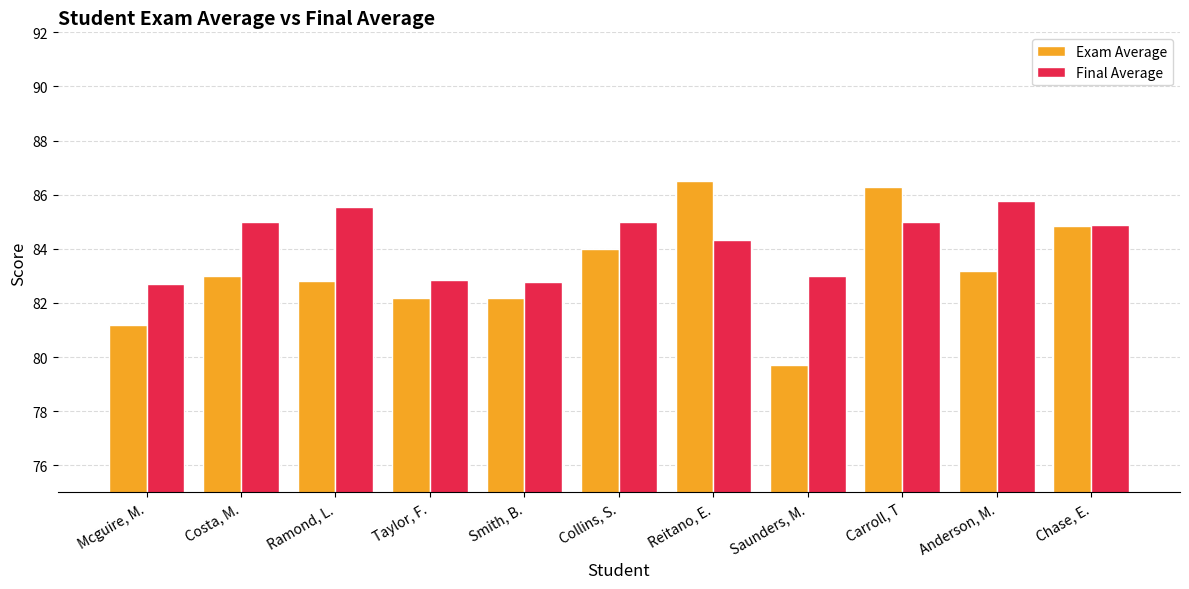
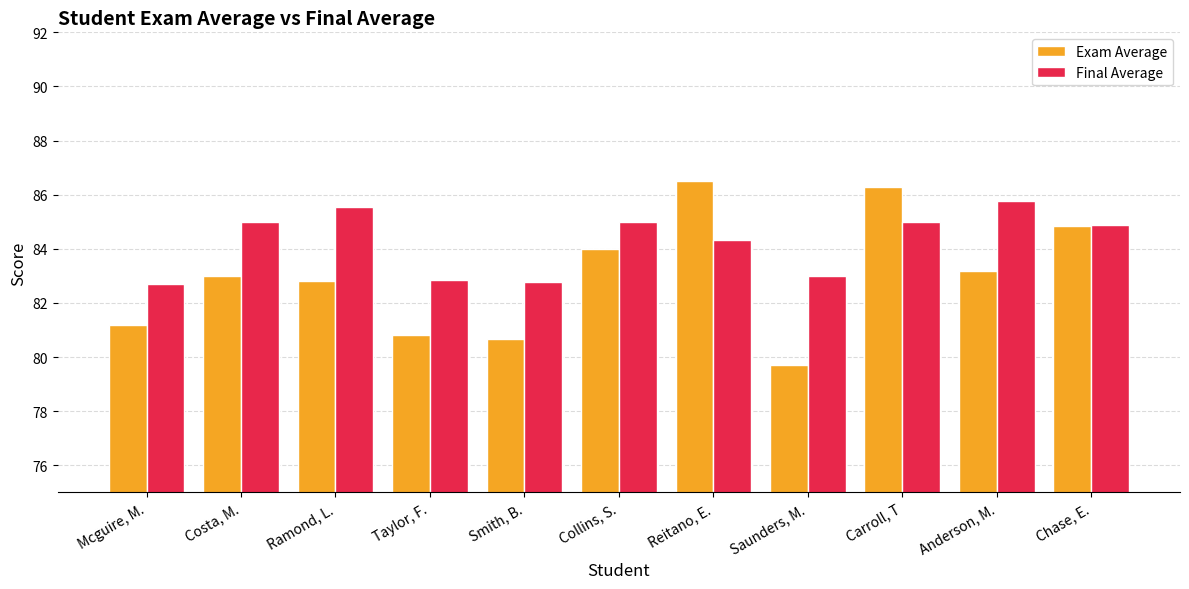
  {
    "Exam Average": {
      "Mcguire, M.": 81.2,
      "Costa, M.": 83.0,
      "Ramond, L.": 82.8,
-     "Taylor, F.": 82.2,
-     "Smith, B.": 82.2,
+     "Taylor, F.": 80.8,
+     "Smith, B.": 80.7,
      "Collins, S.": 84.0,
      "Reitano, E.": 86.5,
      "Saunders, M.": 79.7,
      "Carroll, T": 86.3,
      "Anderson, M.": 83.2,
      "Chase, E.": 84.8
    },
    "Final Average": {
      "Mcguire, M.": 82.7,
      "Costa, M.": 85.0,
      "Ramond, L.": 85.6,
      "Taylor, F.": 82.8,
      "Smith, B.": 82.8,
      "Collins, S.": 85.0,
      "Reitano, E.": 84.3,
      "Saunders, M.": 83.0,
      "Carroll, T": 85.0,
      "Anderson, M.": 85.8,
      "Chase, E.": 84.9
    }
  }
